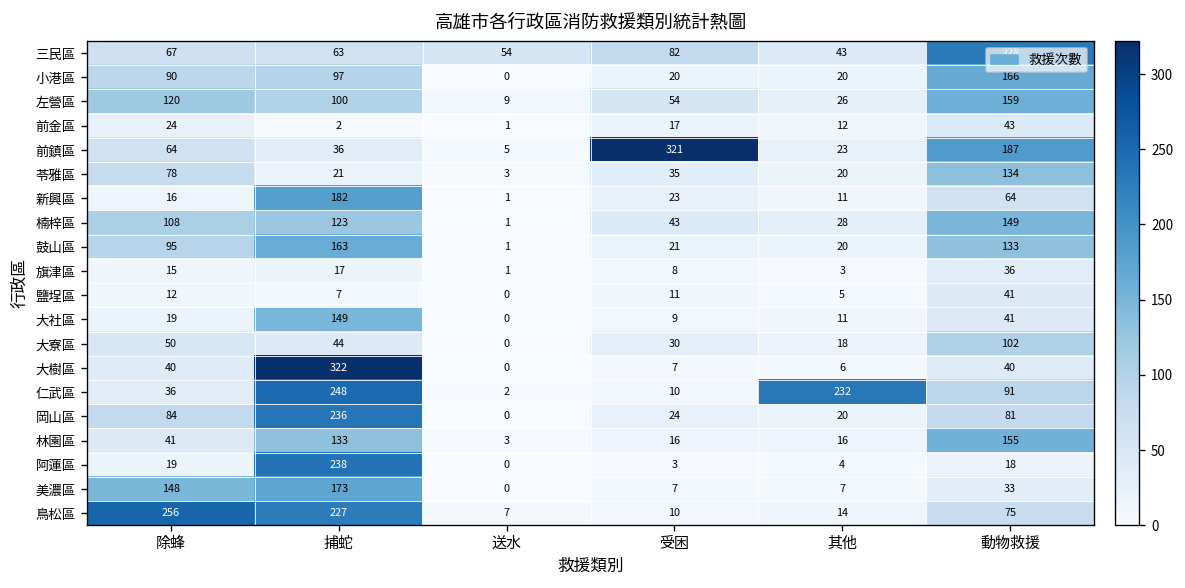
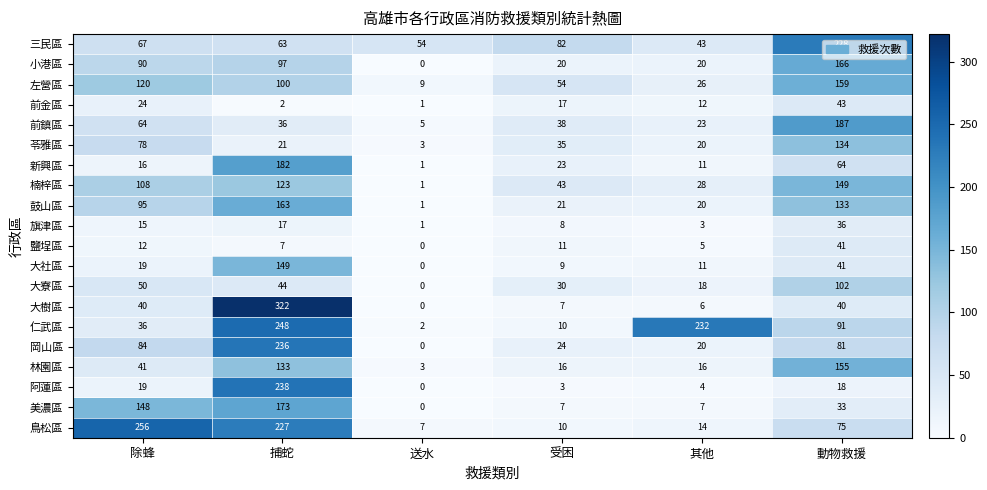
  {
    "三民區": {
      "除蜂": 67,
      "捕蛇": 63,
      "送水": 54,
      "受困": 82,
      "其他": 43
    },
    "小港區": {
      "除蜂": 90,
      "捕蛇": 97,
      "送水": 0,
      "受困": 20,
      "其他": 20,
      "動物救援": 166
    },
    "左營區": {
      "除蜂": 120,
      "捕蛇": 100,
      "送水": 9,
      "受困": 54,
      "其他": 26,
      "動物救援": 159
    },
    "前金區": {
      "除蜂": 24,
      "捕蛇": 2,
      "送水": 1,
      "受困": 17,
      "其他": 12,
      "動物救援": 43
    },
    "前鎮區": {
      "除蜂": 64,
      "捕蛇": 36,
      "送水": 5,
-     "受困": 321,
+     "受困": 38,
      "其他": 23,
      "動物救援": 187
    },
    "苓雅區": {
      "除蜂": 78,
      "捕蛇": 21,
      "送水": 3,
      "受困": 35,
      "其他": 20,
      "動物救援": 134
    },
    "新興區": {
      "除蜂": 16,
      "捕蛇": 182,
      "送水": 1,
      "受困": 23,
      "其他": 11,
      "動物救援": 64
    },
    "楠梓區": {
      "除蜂": 108,
      "捕蛇": 123,
      "送水": 1,
      "受困": 43,
      "其他": 28,
      "動物救援": 149
    },
    "鼓山區": {
      "除蜂": 95,
      "捕蛇": 163,
      "送水": 1,
      "受困": 21,
      "其他": 20,
      "動物救援": 133
    },
    "旗津區": {
      "除蜂": 15,
      "捕蛇": 17,
      "送水": 1,
      "受困": 8,
      "其他": 3,
      "動物救援": 36
    },
    "鹽埕區": {
      "除蜂": 12,
      "捕蛇": 7,
      "送水": 0,
      "受困": 11,
      "其他": 5,
      "動物救援": 41
    },
    "大社區": {
      "除蜂": 19,
      "捕蛇": 149,
      "送水": 0,
      "受困": 9,
      "其他": 11,
      "動物救援": 41
    },
    "大寮區": {
      "除蜂": 50,
      "捕蛇": 44,
      "送水": 0,
      "受困": 30,
      "其他": 18,
      "動物救援": 102
    },
    "大樹區": {
      "除蜂": 40,
      "捕蛇": 322,
      "送水": 0,
      "受困": 7,
      "其他": 6,
      "動物救援": 40
    },
    "仁武區": {
      "除蜂": 36,
      "捕蛇": 248,
      "送水": 2,
      "受困": 10,
      "其他": 232,
      "動物救援": 91
    },
    "岡山區": {
      "除蜂": 84,
      "捕蛇": 236,
      "送水": 0,
      "受困": 24,
      "其他": 20,
      "動物救援": 81
    },
    "林園區": {
      "除蜂": 41,
      "捕蛇": 133,
      "送水": 3,
      "受困": 16,
      "其他": 16,
      "動物救援": 155
    },
    "阿蓮區": {
      "除蜂": 19,
      "捕蛇": 238,
      "送水": 0,
      "受困": 3,
      "其他": 4,
      "動物救援": 18
    },
    "美濃區": {
      "除蜂": 148,
      "捕蛇": 173,
      "送水": 0,
      "受困": 7,
      "其他": 7,
      "動物救援": 33
    },
    "鳥松區": {
      "除蜂": 256,
      "捕蛇": 227,
      "送水": 7,
      "受困": 10,
      "其他": 14,
      "動物救援": 75
    }
  }
